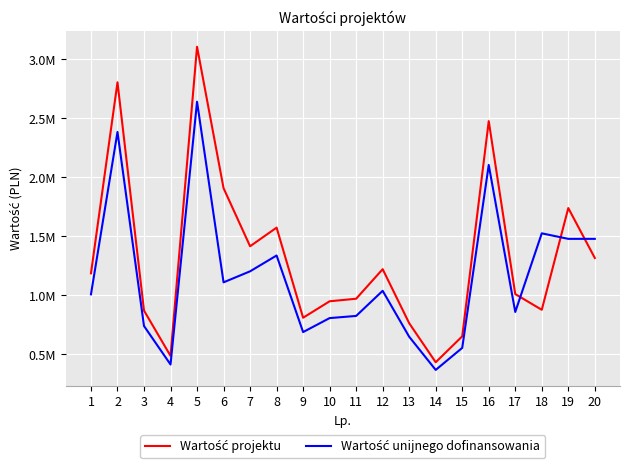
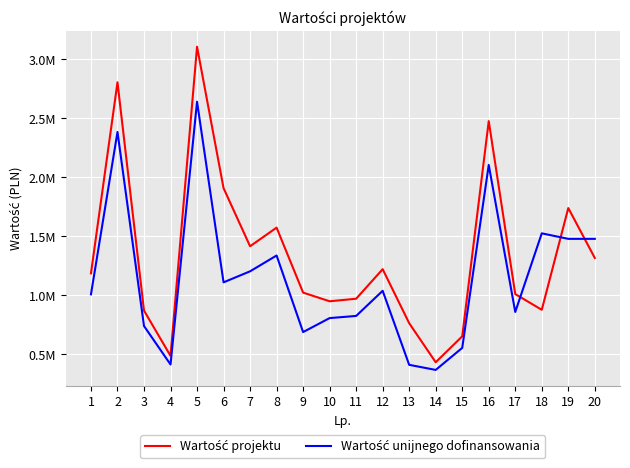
  {
    "Wartość projektu": {
      "1": 1190000,
      "2": 2810000,
      "3": 870000,
      "4": 490000,
      "5": 3110000,
      "6": 1910000,
      "7": 1420000,
      "8": 1570000,
-     "9": 810000,
+     "9": 1020000,
      "10": 950000,
      "11": 970000,
      "12": 1220000,
      "13": 760000,
      "14": 430000,
      "15": 650000,
      "16": 2480000,
      "17": 1010000,
      "18": 880000,
      "19": 1740000,
      "20": 1320000
    },
    "Wartość unijnego dofinansowania": {
      "1": 1010000,
      "2": 2390000,
      "3": 740000,
      "4": 410000,
      "5": 2640000,
      "6": 1110000,
      "7": 1200000,
      "8": 1340000,
      "9": 690000,
      "10": 810000,
      "11": 830000,
      "12": 1040000,
-     "13": 650000,
+     "13": 410000,
      "14": 370000,
      "15": 560000,
      "16": 2110000,
      "17": 860000,
      "18": 1530000,
      "19": 1480000,
      "20": 1480000
    }
  }
